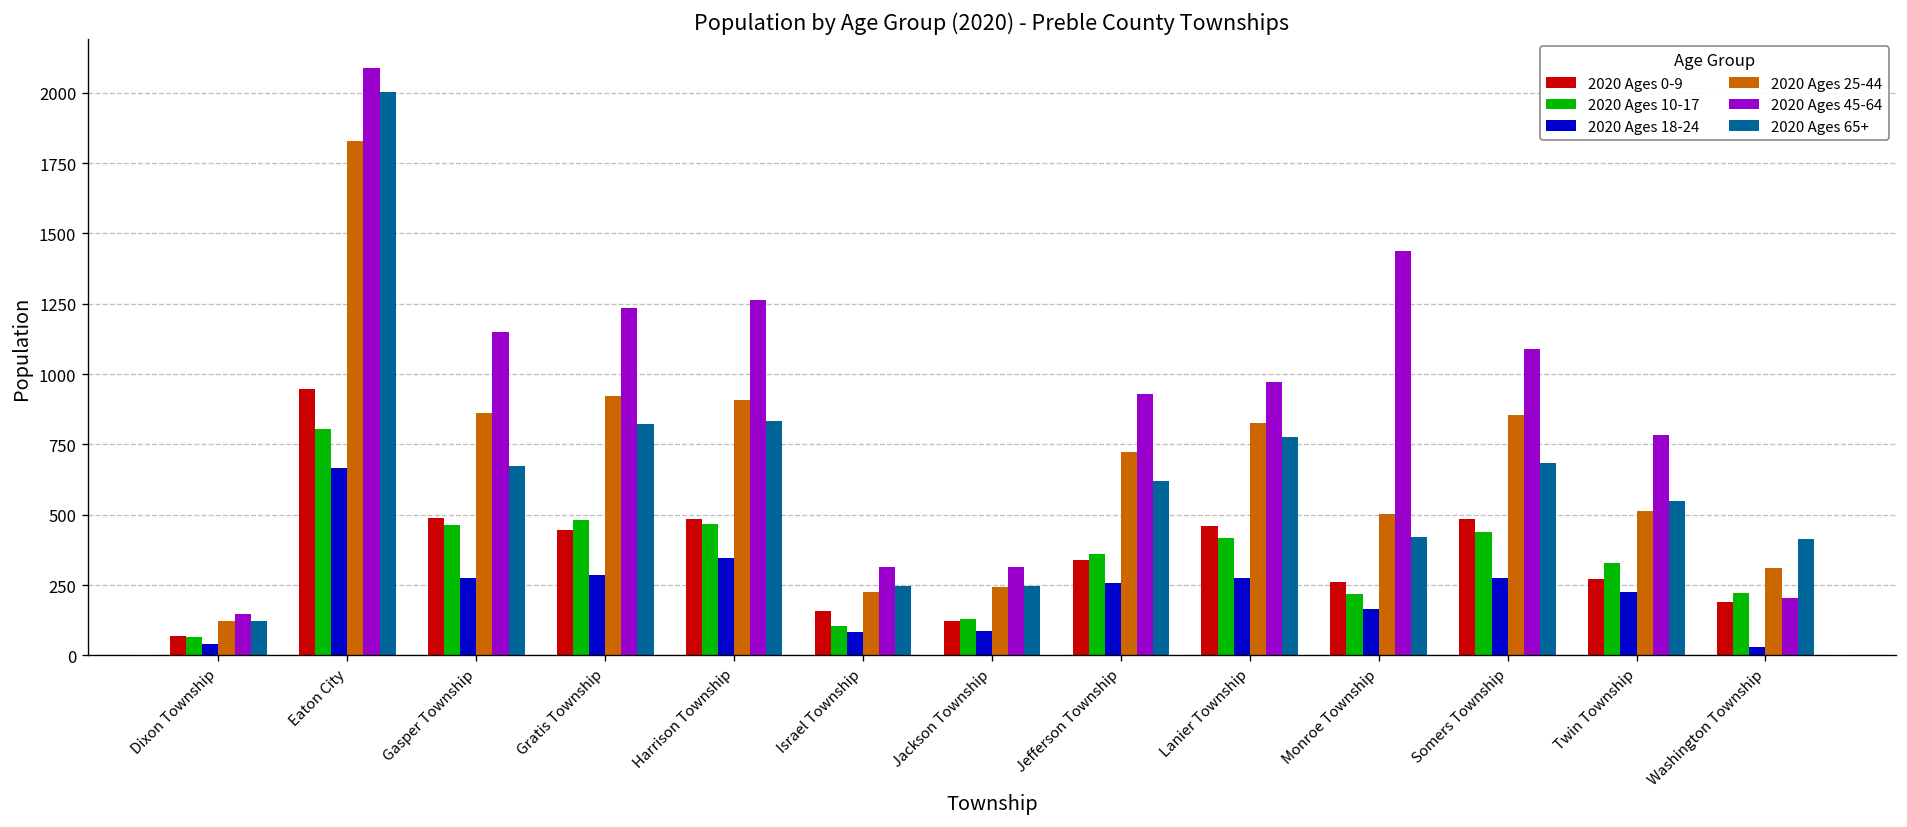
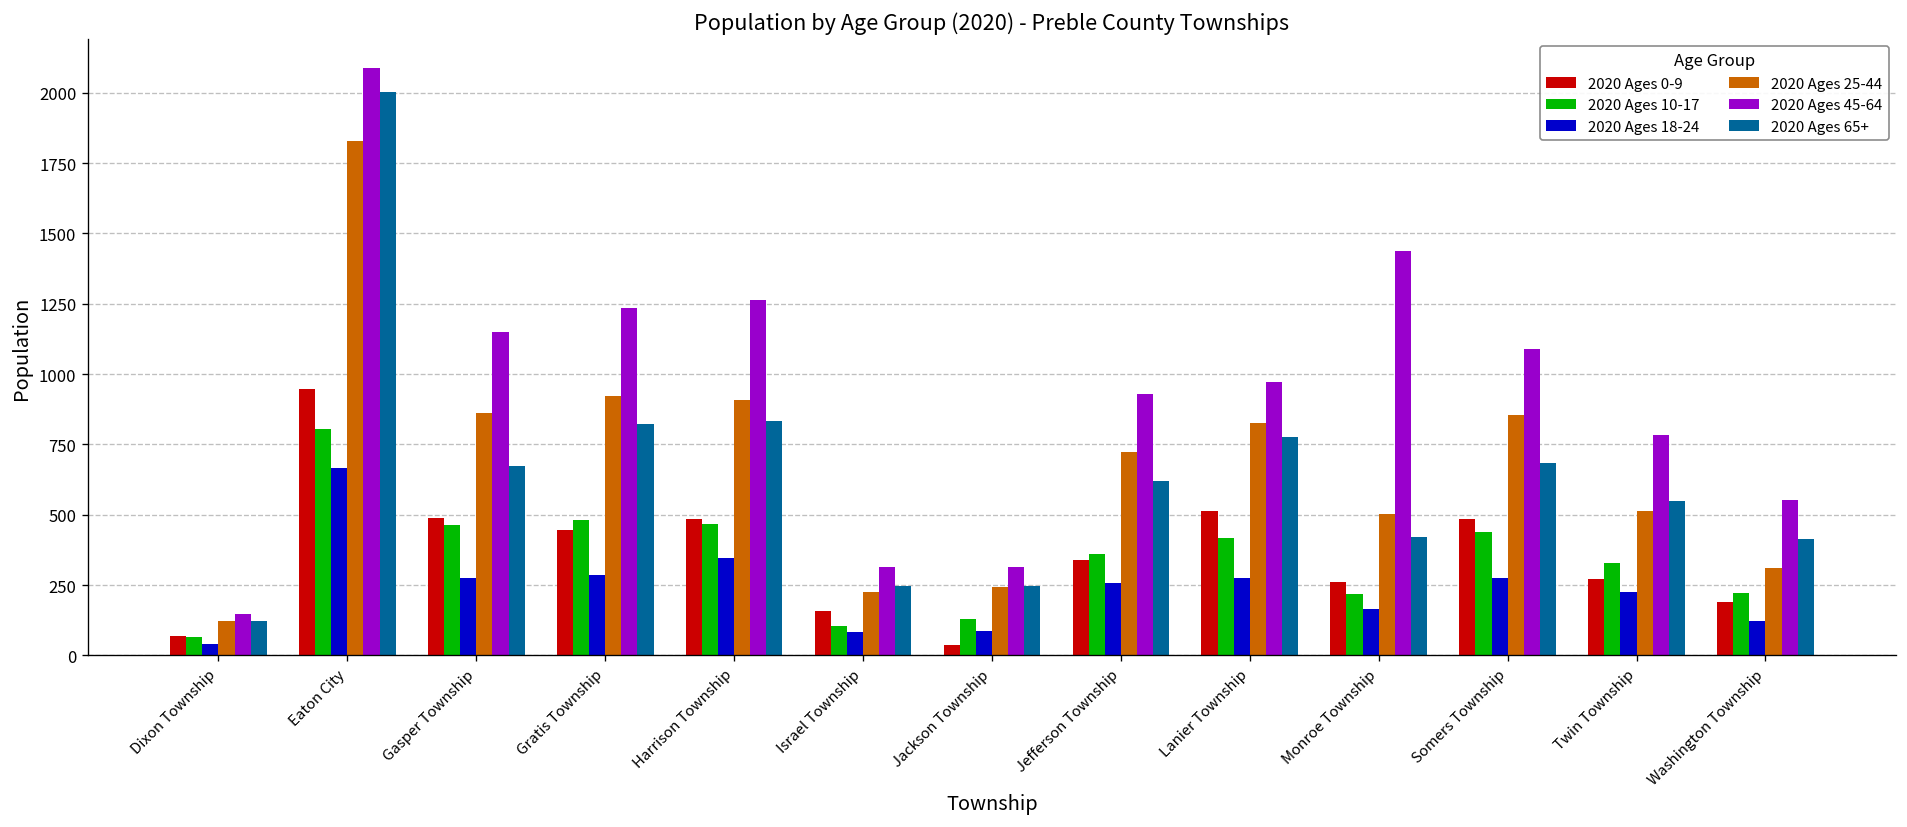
  {
    "2020 Ages 0-9": {
      "Dixon Township": 70,
      "Eaton City": 950,
      "Gasper Township": 490,
      "Gratis Township": 450,
      "Harrison Township": 480,
      "Israel Township": 160,
-     "Jackson Township": 120,
+     "Jackson Township": 40,
      "Jefferson Township": 340,
-     "Lanier Township": 460,
+     "Lanier Township": 510,
      "Monroe Township": 260,
      "Somers Township": 490,
      "Twin Township": 270,
      "Washington Township": 190
    },
    "2020 Ages 10-17": {
      "Dixon Township": 70,
      "Eaton City": 800,
      "Gasper Township": 460,
      "Gratis Township": 480,
      "Harrison Township": 470,
      "Israel Township": 100,
      "Jackson Township": 130,
      "Jefferson Township": 360,
      "Lanier Township": 420,
      "Monroe Township": 220,
      "Somers Township": 440,
      "Twin Township": 330,
      "Washington Township": 220
    },
    "2020 Ages 18-24": {
      "Dixon Township": 40,
      "Eaton City": 670,
      "Gasper Township": 280,
      "Gratis Township": 290,
      "Harrison Township": 350,
      "Israel Township": 80,
      "Jackson Township": 90,
      "Jefferson Township": 260,
      "Lanier Township": 280,
      "Monroe Township": 170,
      "Somers Township": 280,
      "Twin Township": 230,
-     "Washington Township": 30
+     "Washington Township": 120
    },
    "2020 Ages 25-44": {
      "Dixon Township": 120,
      "Eaton City": 1830,
      "Gasper Township": 860,
      "Gratis Township": 920,
      "Harrison Township": 910,
      "Israel Township": 230,
      "Jackson Township": 240,
      "Jefferson Township": 720,
      "Lanier Township": 830,
      "Monroe Township": 500,
      "Somers Township": 860,
      "Twin Township": 510,
      "Washington Township": 310
    },
    "2020 Ages 45-64": {
      "Dixon Township": 150,
      "Eaton City": 2090,
      "Gasper Township": 1150,
      "Gratis Township": 1240,
      "Harrison Township": 1260,
      "Israel Township": 310,
      "Jackson Township": 310,
      "Jefferson Township": 930,
      "Lanier Township": 970,
      "Monroe Township": 1440,
      "Somers Township": 1090,
      "Twin Township": 780,
-     "Washington Township": 200
+     "Washington Township": 550
    },
    "2020 Ages 65+": {
      "Dixon Township": 120,
      "Eaton City": 2000,
      "Gasper Township": 670,
      "Gratis Township": 820,
      "Harrison Township": 840,
      "Israel Township": 250,
      "Jackson Township": 250,
      "Jefferson Township": 620,
      "Lanier Township": 780,
      "Monroe Township": 420,
      "Somers Township": 680,
      "Twin Township": 550,
      "Washington Township": 410
    }
  }
